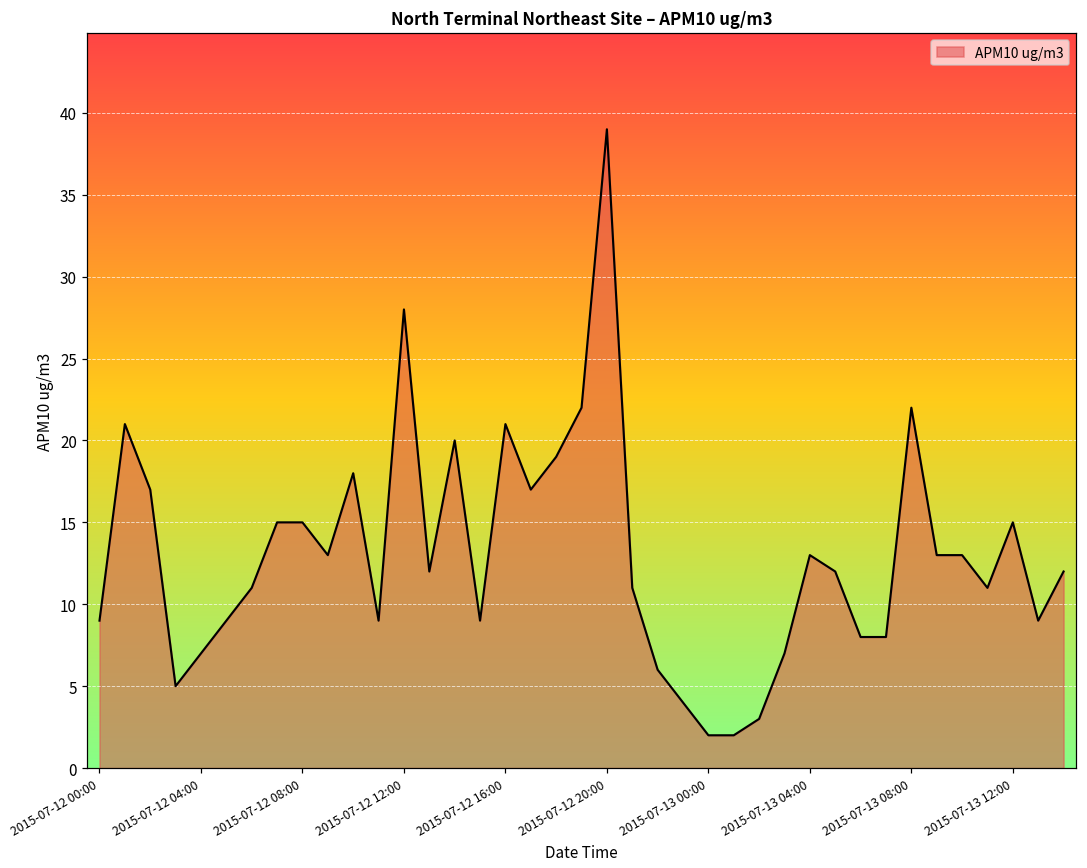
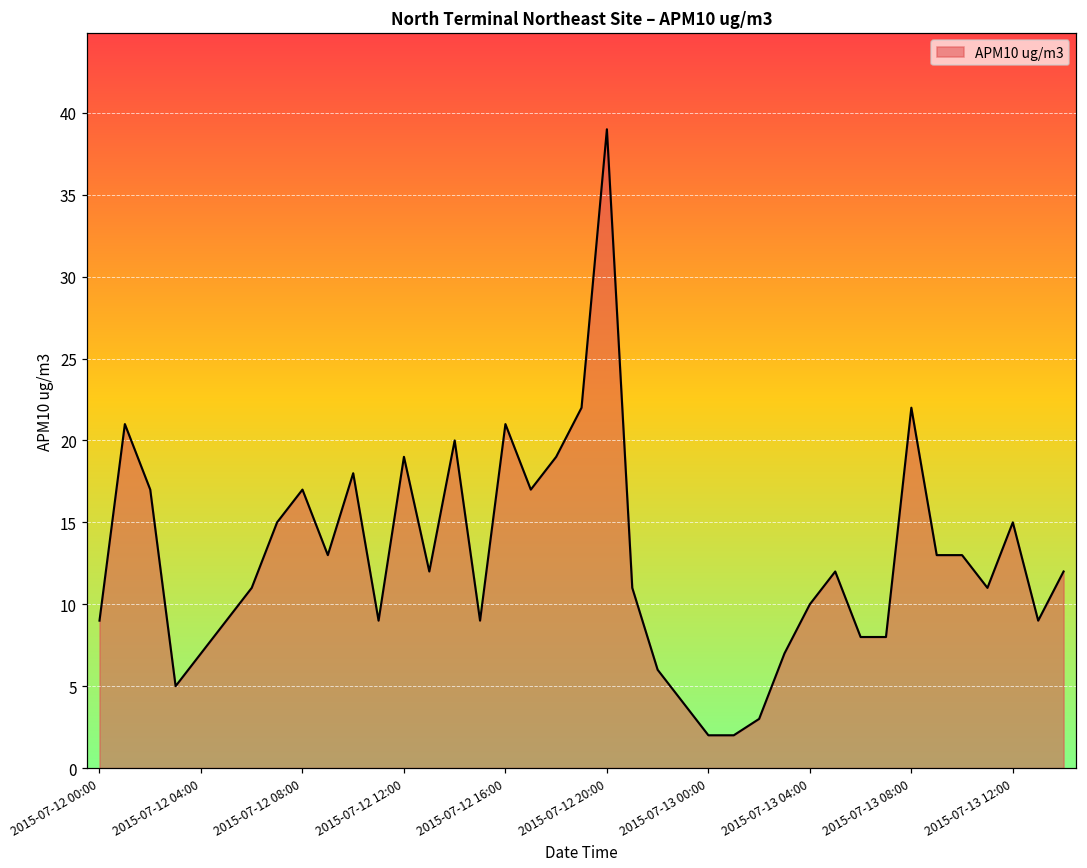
  {
    "2015-07-12 00:00": 9,
    "2015-07-12 04:00": 7,
-   "2015-07-12 08:00": 15,
-   "2015-07-12 12:00": 28,
+   "2015-07-12 08:00": 17,
+   "2015-07-12 12:00": 19,
    "2015-07-12 16:00": 21,
    "2015-07-12 20:00": 39,
    "2015-07-13 00:00": 2,
-   "2015-07-13 04:00": 13,
+   "2015-07-13 04:00": 10,
    "2015-07-13 08:00": 22,
    "2015-07-13 12:00": 15
  }
